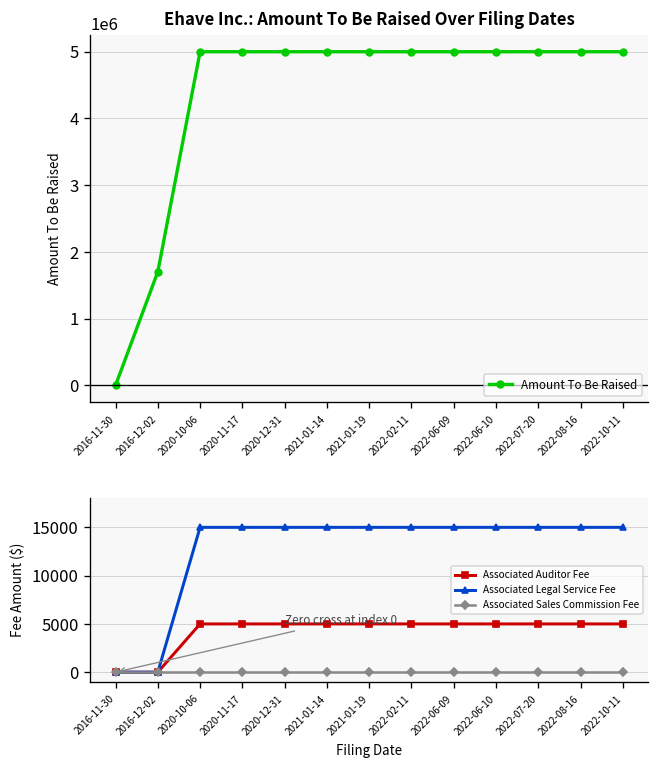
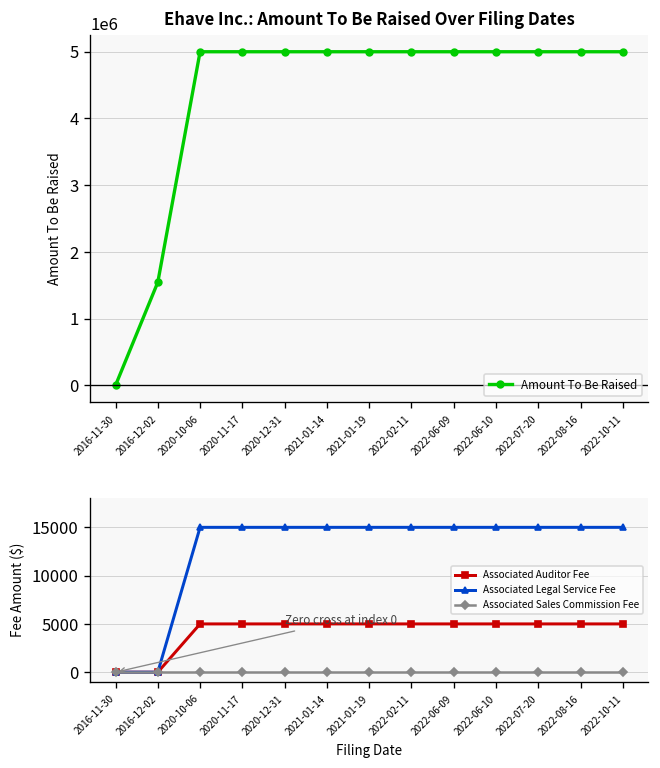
  {
    "Ehave Inc.: Amount To Be Raised Over Filing Dates": {
      "2016-11-30": 0,
-     "2016-12-02": 1700000,
+     "2016-12-02": 1500000,
      "2020-10-06": 5000000,
      "2020-11-17": 5000000,
      "2020-12-31": 5000000,
      "2021-01-14": 5000000,
      "2021-01-19": 5000000,
      "2022-02-11": 5000000,
      "2022-06-09": 5000000,
      "2022-06-10": 5000000,
      "2022-07-20": 5000000,
      "2022-08-16": 5000000,
      "2022-10-11": 5000000
    }
  }
